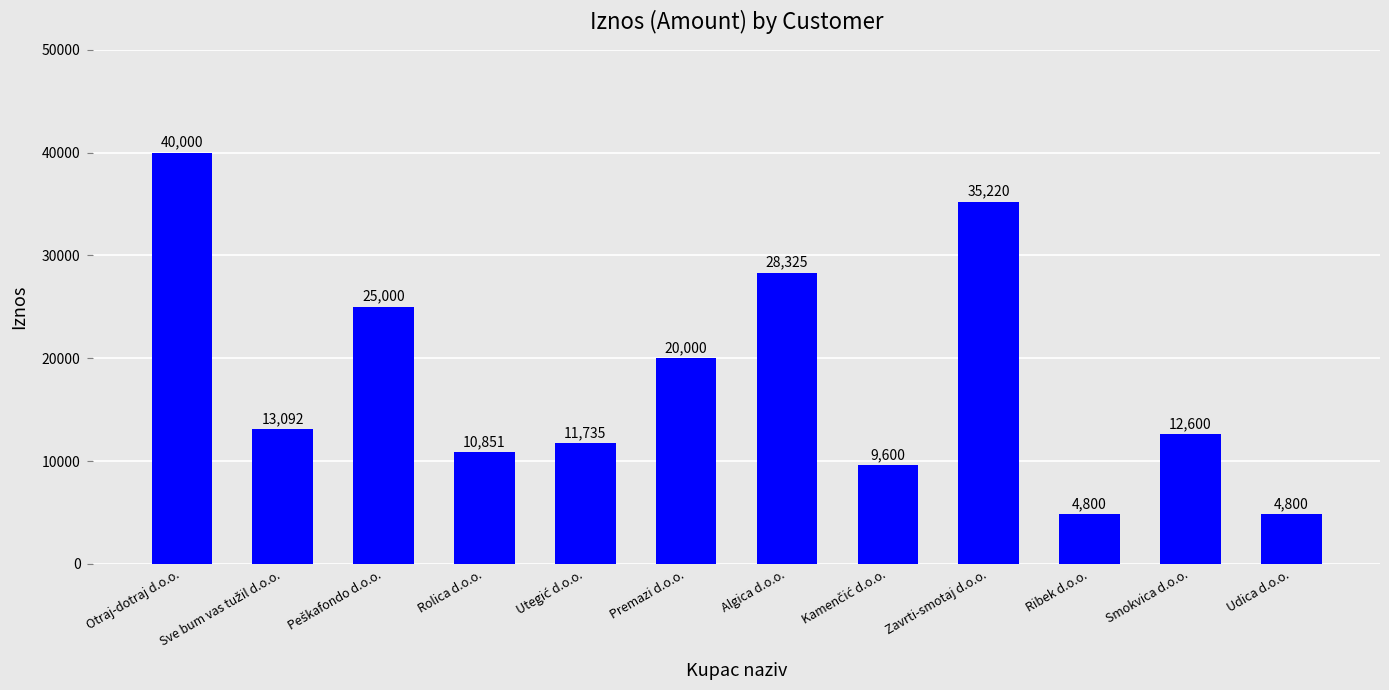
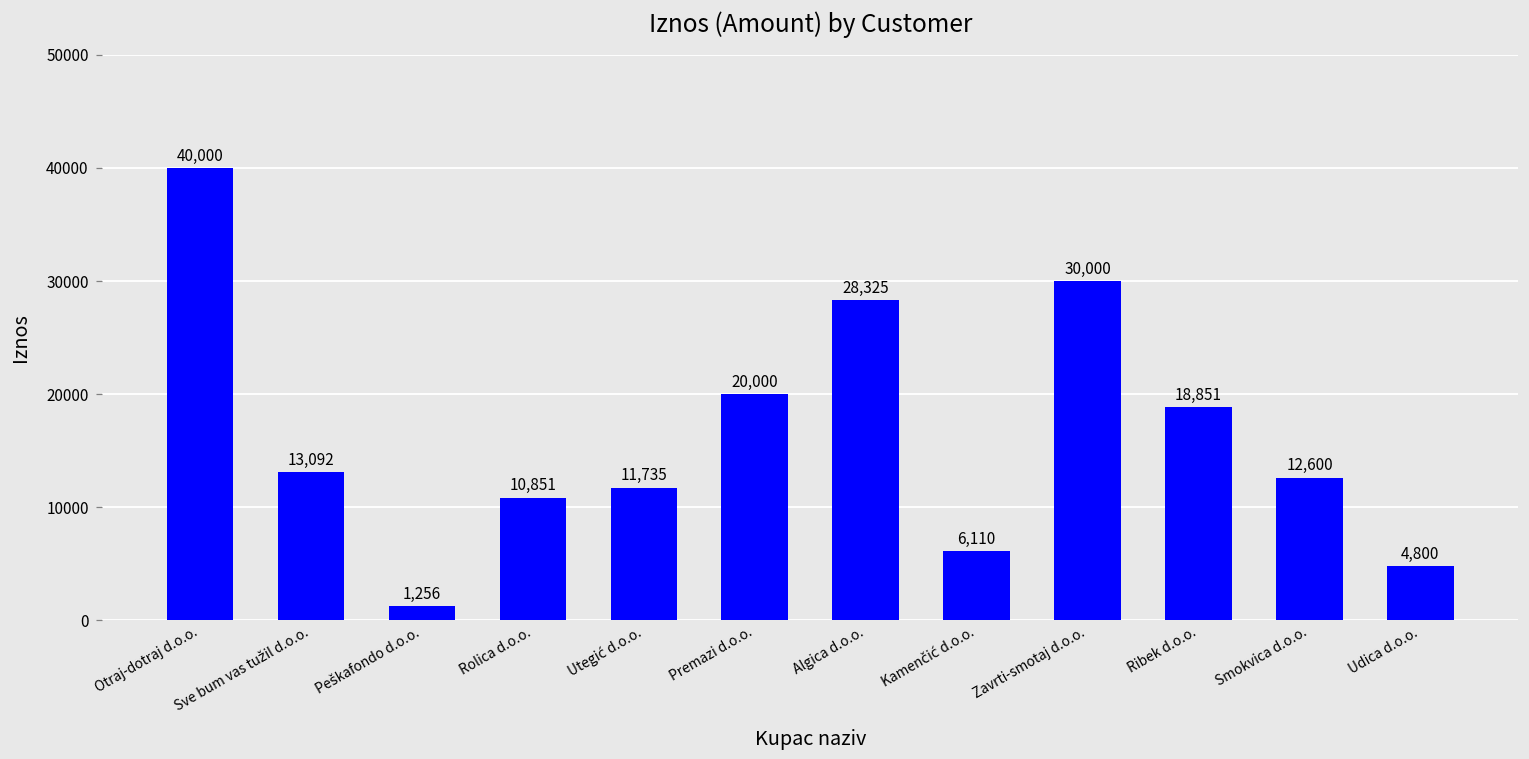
  {
    "Otraj-dotraj d.o.o.": "40,000",
    "Sve bum vas tužil d.o.o.": "13,092",
-   "Peškafondo d.o.o.": "25,000",
+   "Peškafondo d.o.o.": "1,256",
    "Rolica d.o.o.": "10,851",
    "Utegić d.o.o.": "11,735",
    "Premazi d.o.o.": "20,000",
    "Algica d.o.o.": "28,325",
-   "Kamenčić d.o.o.": "9,600",
-   "Zavrti-smotaj d.o.o.": "35,220",
-   "Ribek d.o.o.": "4,800",
+   "Kamenčić d.o.o.": "6,110",
+   "Zavrti-smotaj d.o.o.": "30,000",
+   "Ribek d.o.o.": "18,851",
    "Smokvica d.o.o.": "12,600",
    "Udica d.o.o.": "4,800"
  }
